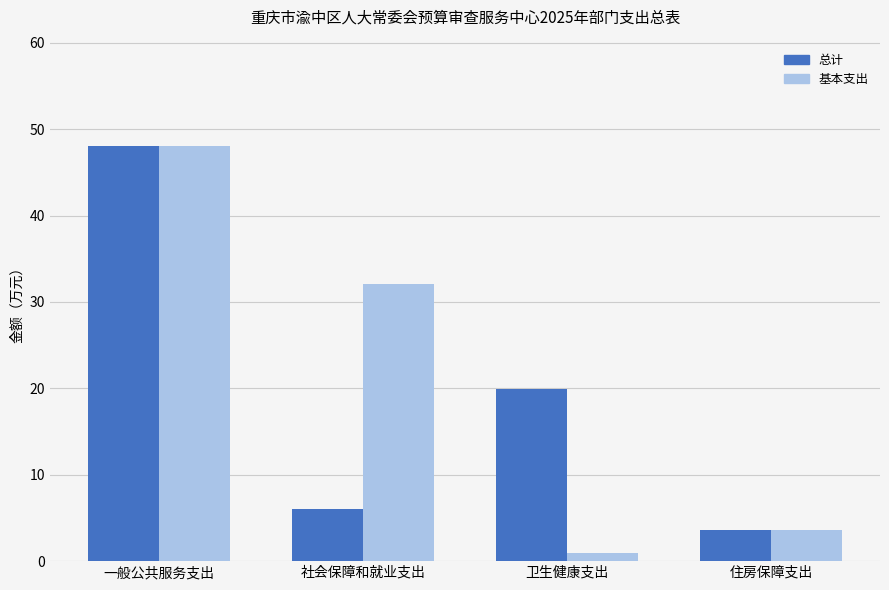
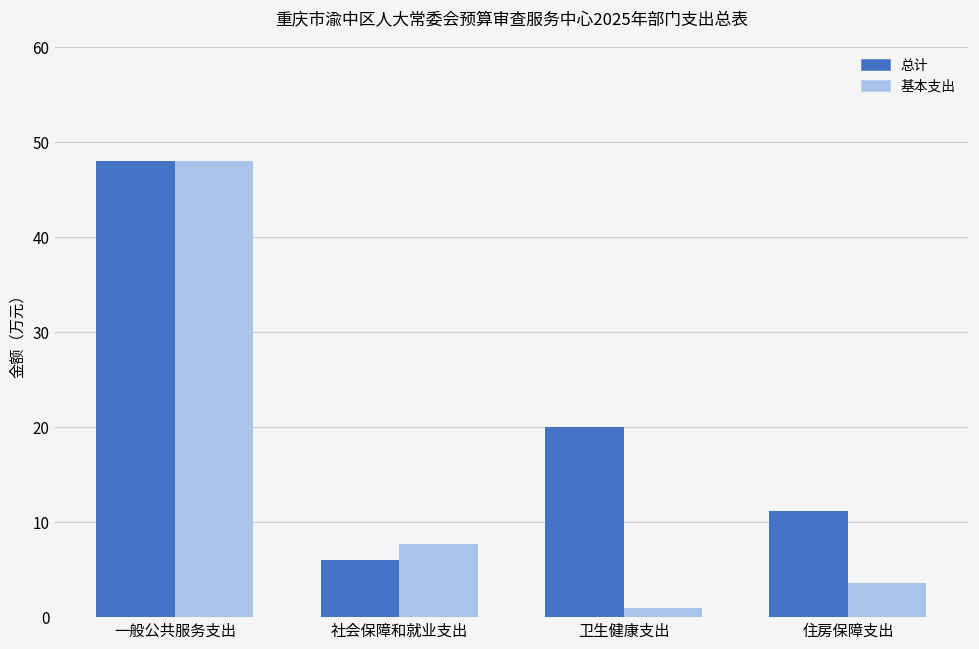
  {
    "总计": {
      "一般公共服务支出": 48,
      "社会保障和就业支出": 6,
      "卫生健康支出": 20,
-     "住房保障支出": 4
+     "住房保障支出": 11
    },
    "基本支出": {
      "一般公共服务支出": 48,
-     "社会保障和就业支出": 32,
+     "社会保障和就业支出": 8,
      "卫生健康支出": 1,
      "住房保障支出": 4
    }
  }
